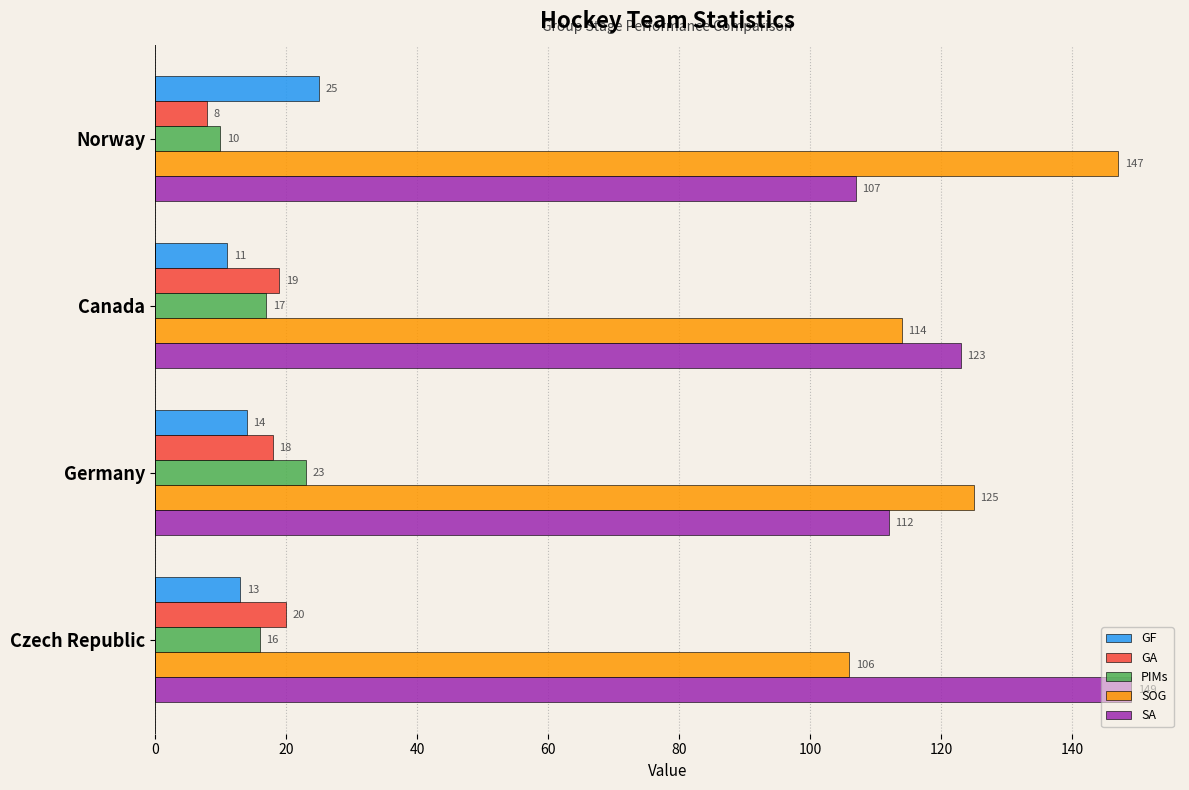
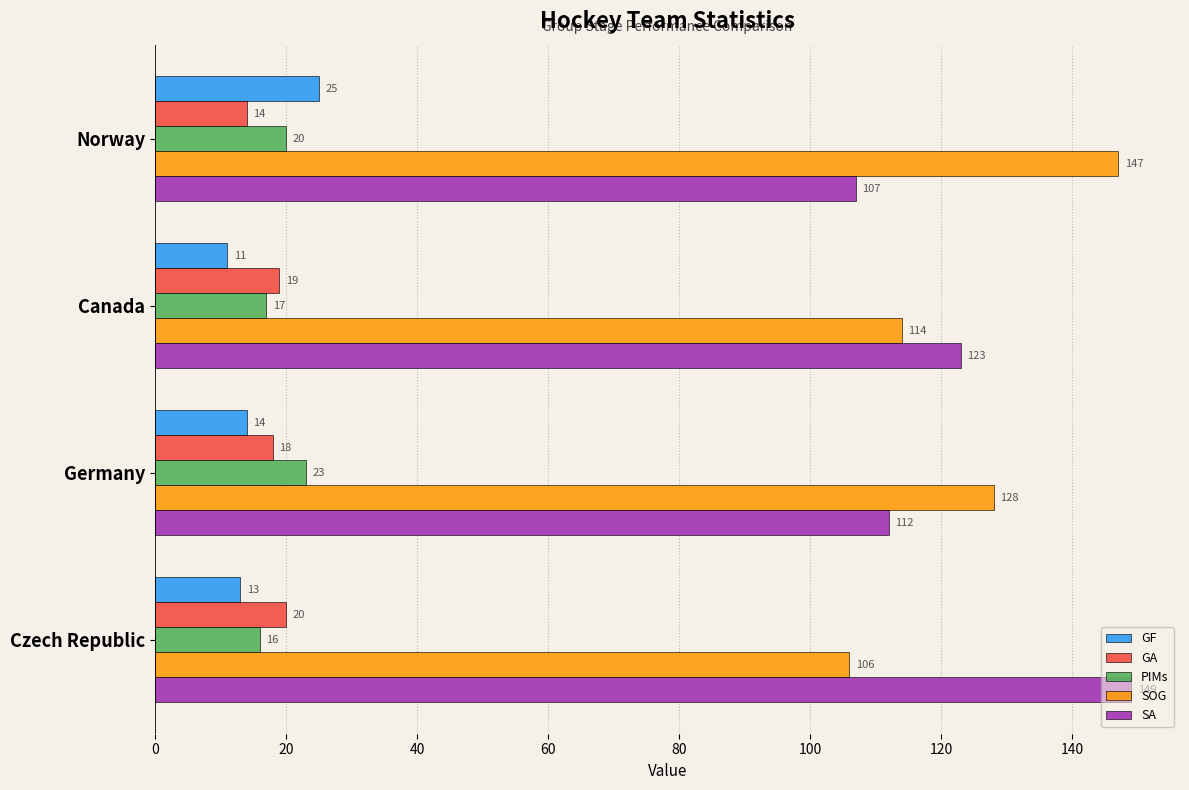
  {
    "GF": {
      "Norway": 25,
      "Canada": 11,
      "Germany": 14,
      "Czech Republic": 13
    },
    "GA": {
-     "Norway": 8,
+     "Norway": 14,
      "Canada": 19,
      "Germany": 18,
      "Czech Republic": 20
    },
    "PIMs": {
-     "Norway": 10,
+     "Norway": 20,
      "Canada": 17,
      "Germany": 23,
      "Czech Republic": 16
    },
    "SOG": {
      "Norway": 147,
      "Canada": 114,
-     "Germany": 125,
+     "Germany": 128,
      "Czech Republic": 106
    },
    "SA": {
      "Norway": 107,
      "Canada": 123,
      "Germany": 112
    }
  }
